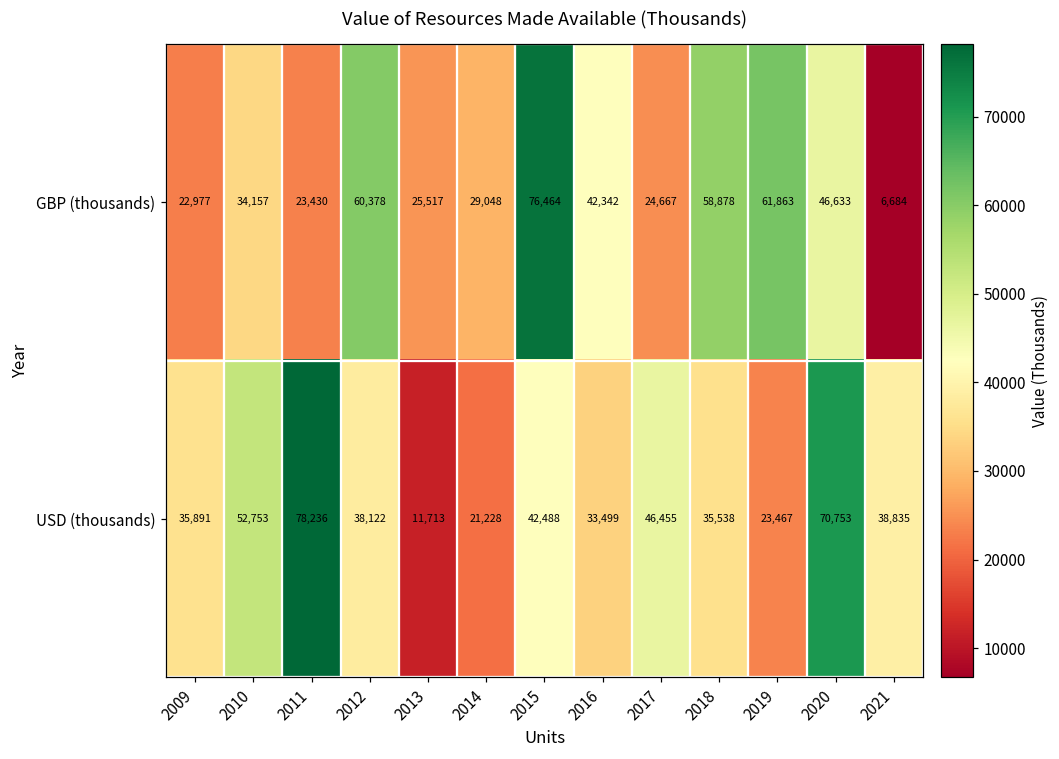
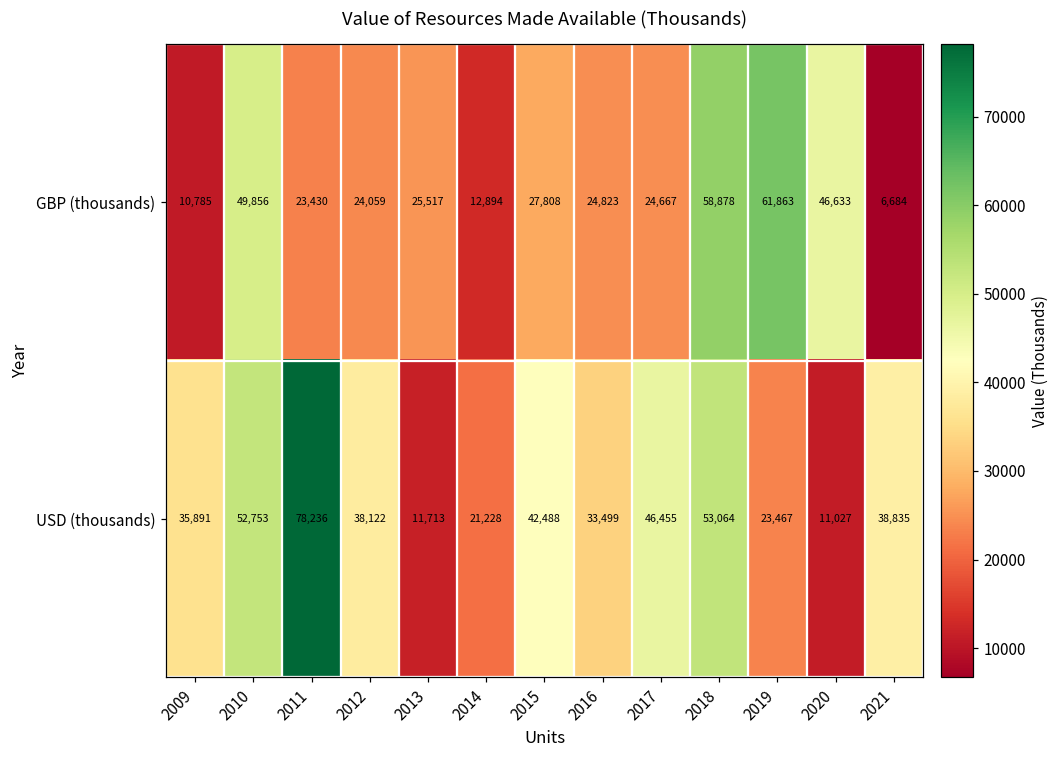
  {
    "GBP (thousands)": {
-     "2009": "22,977",
-     "2010": "34,157",
+     "2009": "10,785",
+     "2010": "49,856",
      "2011": "23,430",
-     "2012": "60,378",
+     "2012": "24,059",
      "2013": "25,517",
-     "2014": "29,048",
-     "2015": "76,464",
-     "2016": "42,342",
+     "2014": "12,894",
+     "2015": "27,808",
+     "2016": "24,823",
      "2017": "24,667",
      "2018": "58,878",
      "2019": "61,863",
      "2020": "46,633",
      "2021": "6,684"
    },
    "USD (thousands)": {
      "2009": "35,891",
      "2010": "52,753",
      "2011": "78,236",
      "2012": "38,122",
      "2013": "11,713",
      "2014": "21,228",
      "2015": "42,488",
      "2016": "33,499",
      "2017": "46,455",
-     "2018": "35,538",
+     "2018": "53,064",
      "2019": "23,467",
-     "2020": "70,753",
+     "2020": "11,027",
      "2021": "38,835"
    }
  }
